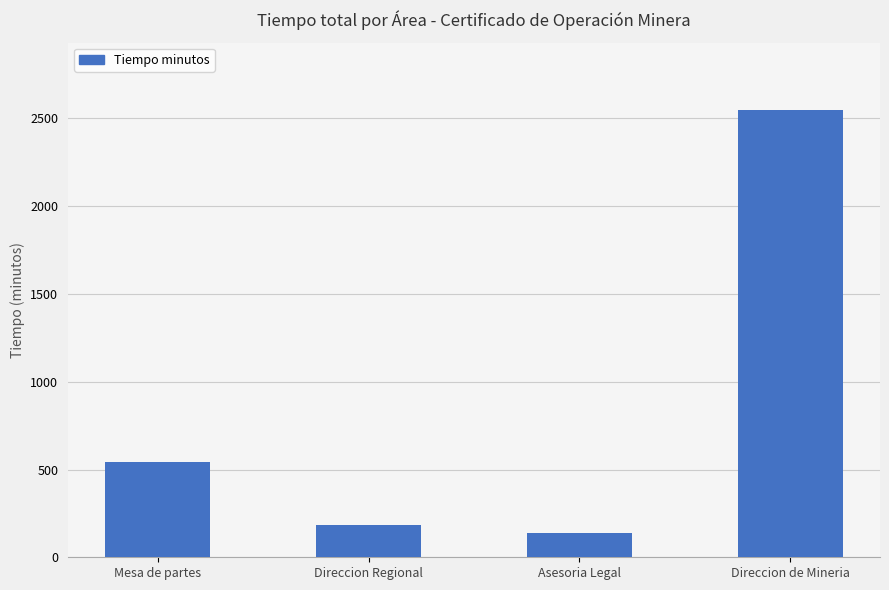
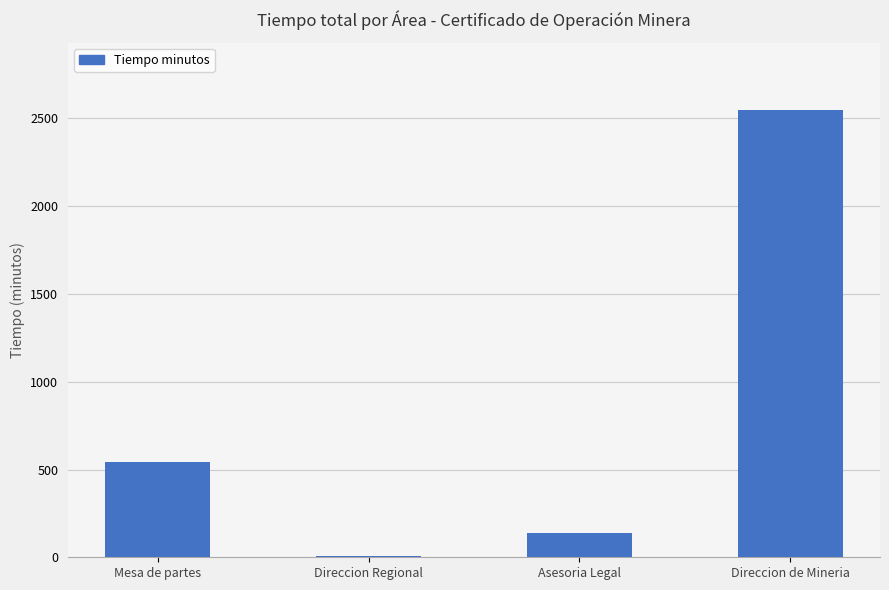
  {
    "Mesa de partes": 540,
-   "Direccion Regional": 190,
+   "Direccion Regional": 10,
    "Asesoria Legal": 140,
    "Direccion de Mineria": 2550
  }
